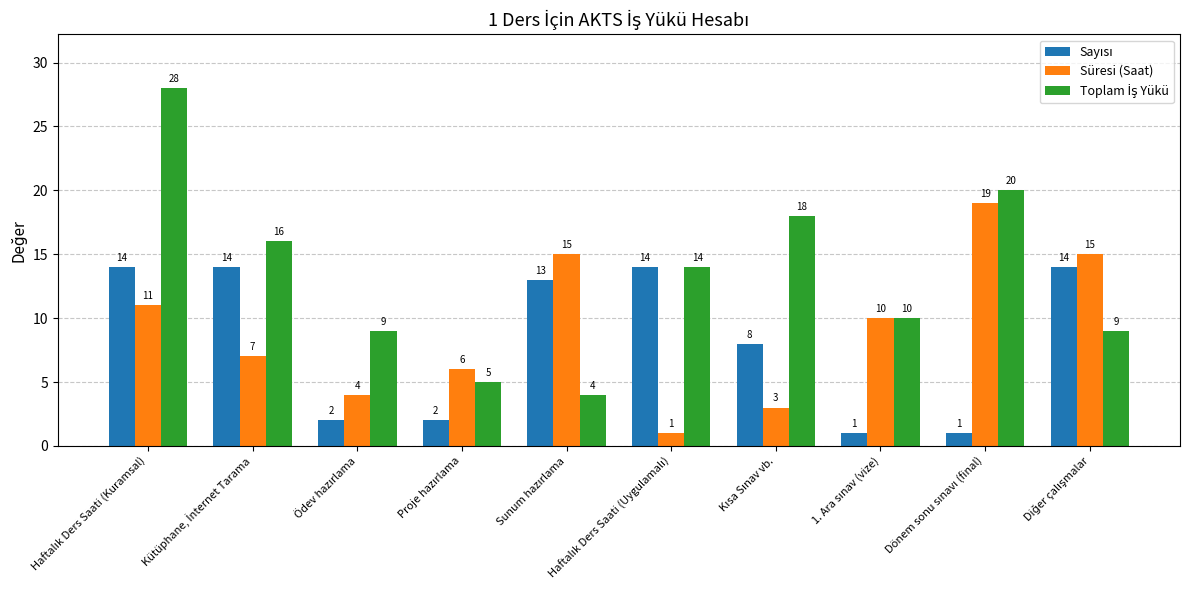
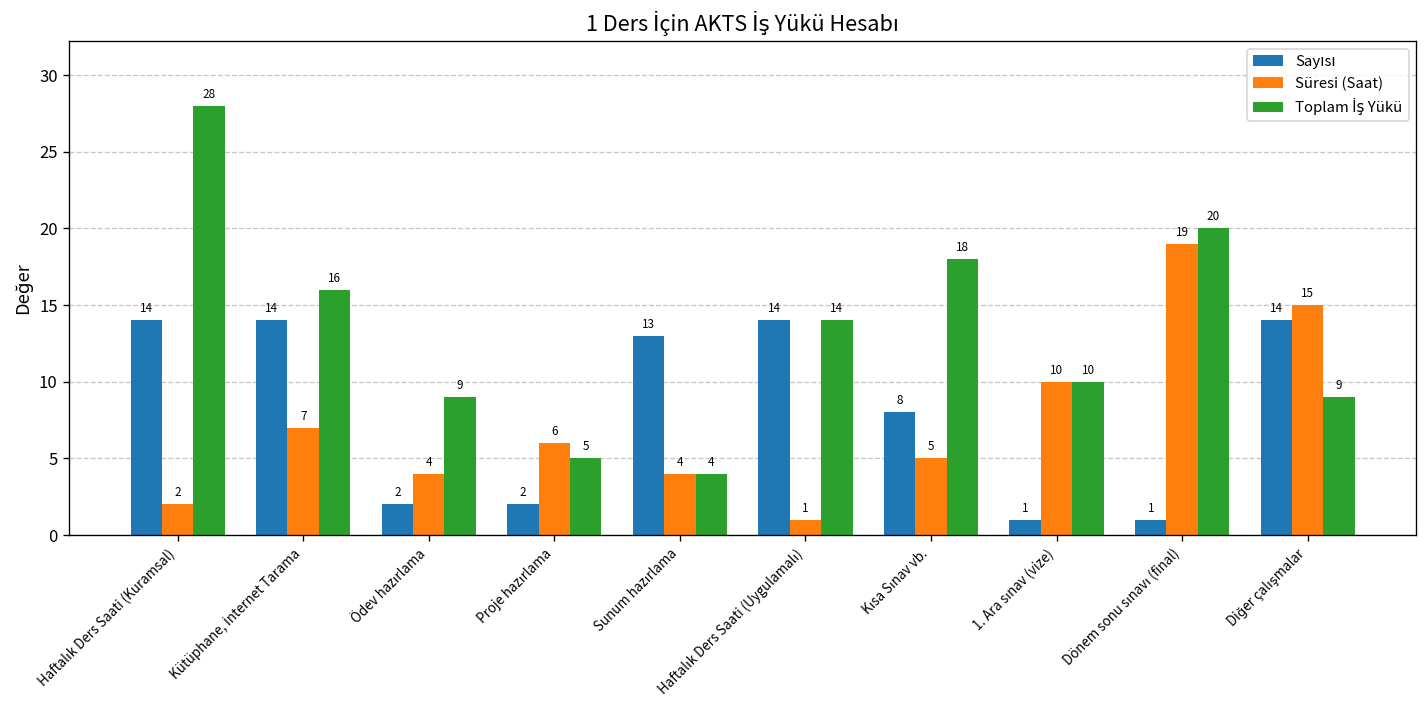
  {
    "Sayısı": {
      "Haftalık Ders Saati (Kuramsal)": 14,
      "Kütüphane, İnternet Tarama": 14,
      "Ödev hazırlama": 2,
      "Proje hazırlama": 2,
      "Sunum hazırlama": 13,
      "Haftalık Ders Saati (Uygulamalı)": 14,
      "Kısa Sınav vb.": 8,
      "1. Ara sınav (vize)": 1,
      "Dönem sonu sınavı (final)": 1,
      "Diğer çalışmalar": 14
    },
    "Süresi (Saat)": {
-     "Haftalık Ders Saati (Kuramsal)": 11,
+     "Haftalık Ders Saati (Kuramsal)": 2,
      "Kütüphane, İnternet Tarama": 7,
      "Ödev hazırlama": 4,
      "Proje hazırlama": 6,
-     "Sunum hazırlama": 15,
+     "Sunum hazırlama": 4,
      "Haftalık Ders Saati (Uygulamalı)": 1,
-     "Kısa Sınav vb.": 3,
+     "Kısa Sınav vb.": 5,
      "1. Ara sınav (vize)": 10,
      "Dönem sonu sınavı (final)": 19,
      "Diğer çalışmalar": 15
    },
    "Toplam İş Yükü": {
      "Haftalık Ders Saati (Kuramsal)": 28,
      "Kütüphane, İnternet Tarama": 16,
      "Ödev hazırlama": 9,
      "Proje hazırlama": 5,
      "Sunum hazırlama": 4,
      "Haftalık Ders Saati (Uygulamalı)": 14,
      "Kısa Sınav vb.": 18,
      "1. Ara sınav (vize)": 10,
      "Dönem sonu sınavı (final)": 20,
      "Diğer çalışmalar": 9
    }
  }
